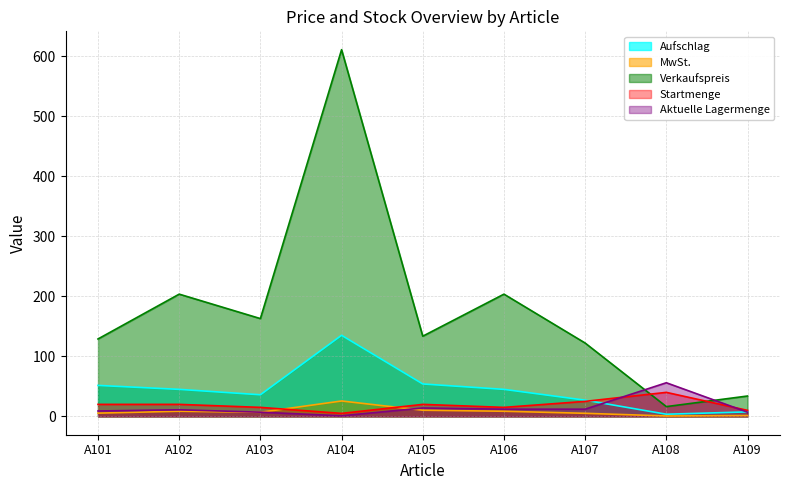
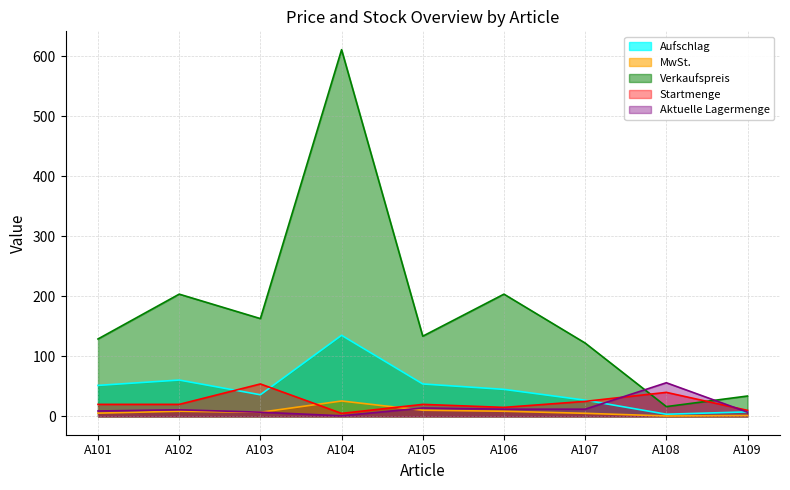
  {
    "Aufschlag": {
      "A101": 50,
-     "A102": 50,
+     "A102": 60,
      "A103": 40,
      "A104": 140,
      "A105": 50,
      "A106": 50
    },
    "MwSt.": {
      "A104": 30,
      "A107": 10,
      "A109": 0
    },
    "Verkaufspreis": {
      "A101": 130,
      "A102": 200,
      "A103": 160,
      "A104": 610,
      "A105": 130,
      "A106": 200,
      "A107": 120,
      "A108": 20,
      "A109": 30
    },
    "Startmenge": {
      "A101": 20,
      "A102": 20,
-     "A103": 20,
+     "A103": 50,
      "A105": 20,
      "A108": 40
    },
    "Aktuelle Lagermenge": {
      "A107": 10,
      "A108": 60
    }
  }
